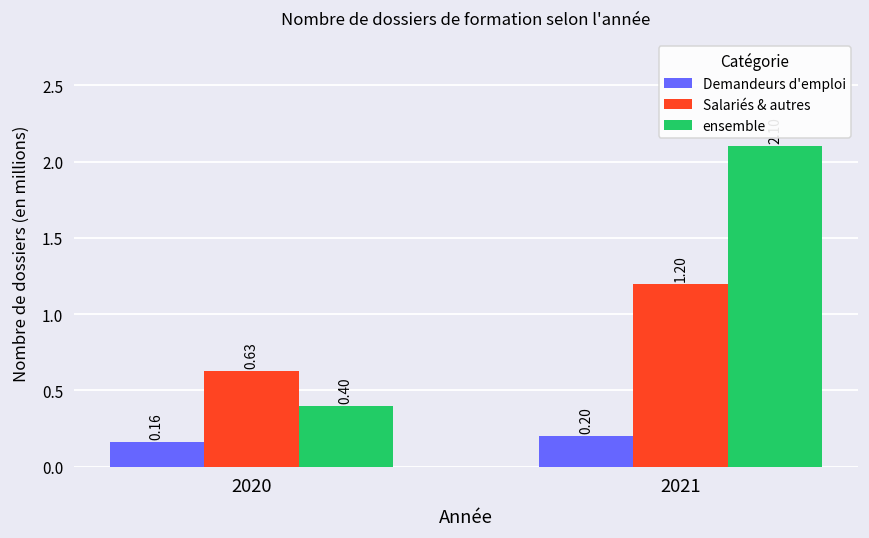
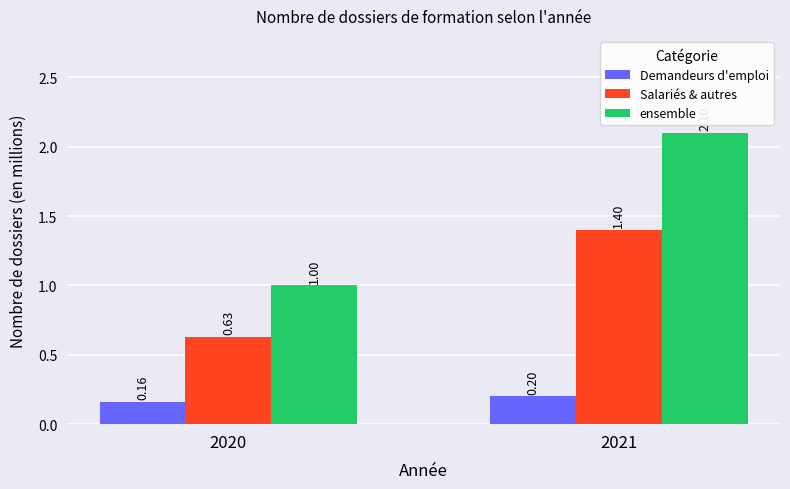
  {
    "Demandeurs d'emploi": {
      "2020": 0.16,
      "2021": 0.20
    },
    "Salariés & autres": {
      "2020": 0.63,
-     "2021": 1.20
+     "2021": 1.40
    },
    "ensemble": {
-     "2020": 0.40
+     "2020": 1.00
    }
  }
